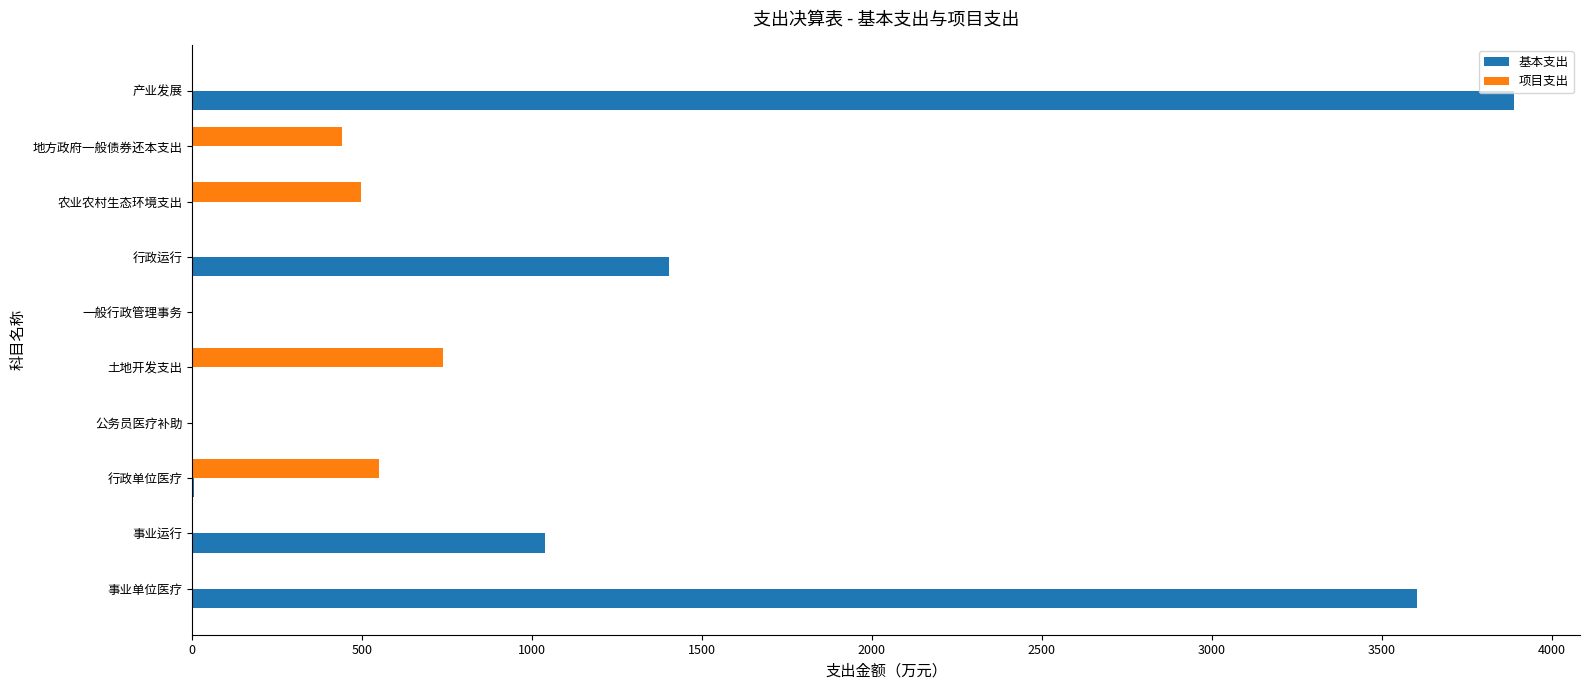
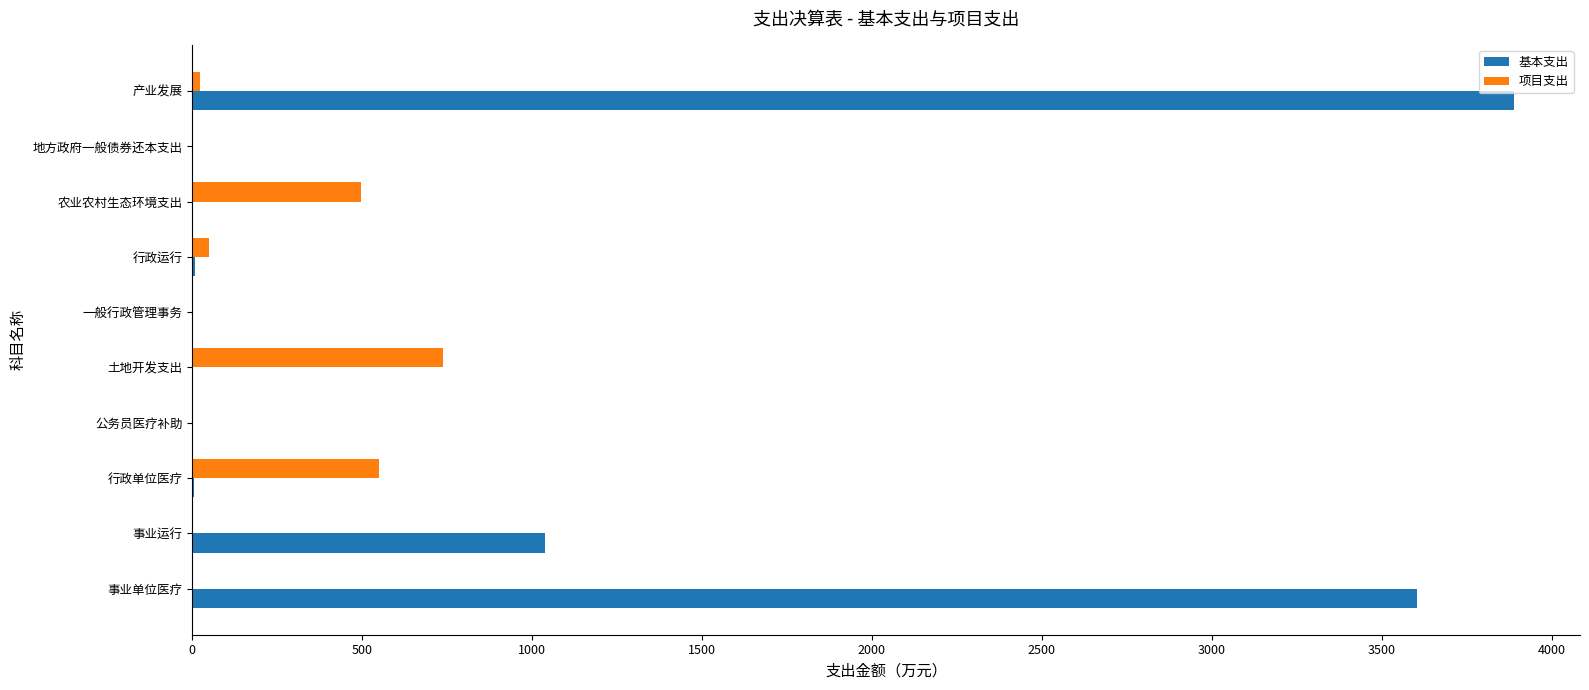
  {
    "基本支出": {
      "产业发展": 3890,
      "地方政府一般债券还本支出": 0,
      "农业农村生态环境支出": 0,
-     "行政运行": 1400,
+     "行政运行": 10,
      "一般行政管理事务": 0,
      "土地开发支出": 0,
      "事业运行": 1040,
      "事业单位医疗": 3600
    },
    "项目支出": {
-     "产业发展": 0,
-     "地方政府一般债券还本支出": 440,
+     "产业发展": 20,
+     "地方政府一般债券还本支出": 0,
      "农业农村生态环境支出": 500,
-     "行政运行": 0,
+     "行政运行": 50,
      "土地开发支出": 740,
      "公务员医疗补助": 0,
      "行政单位医疗": 550,
      "事业运行": 0,
      "事业单位医疗": 0
    }
  }
